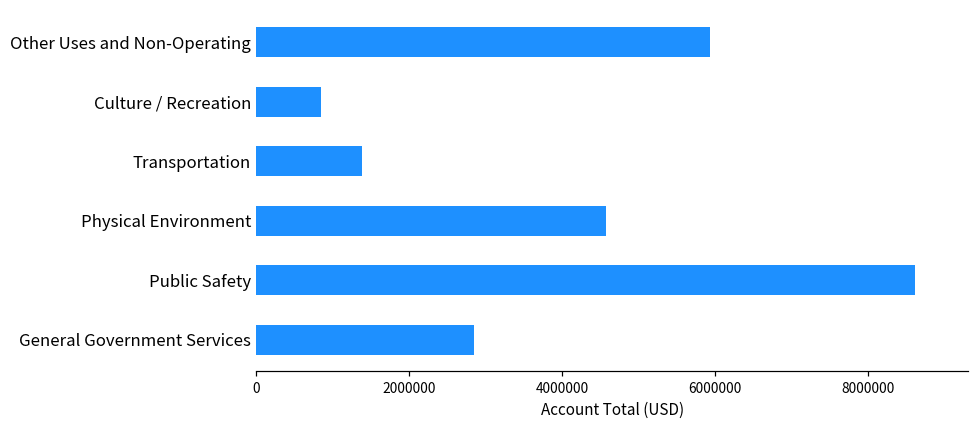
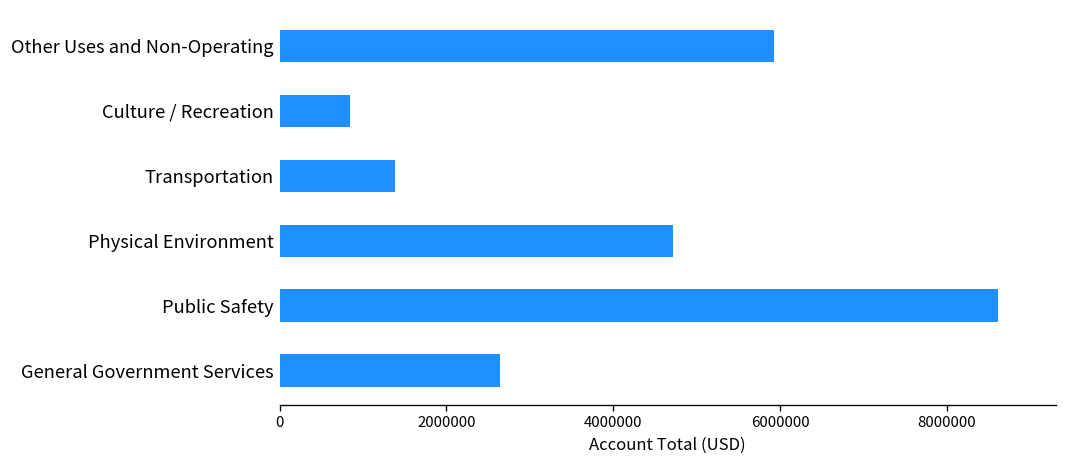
  {
    "Other Uses and Non-Operating": 5900000,
    "Culture / Recreation": 800000,
    "Transportation": 1400000,
-   "Physical Environment": 4600000,
+   "Physical Environment": 4700000,
    "Public Safety": 8600000,
-   "General Government Services": 2800000
+   "General Government Services": 2600000
  }
